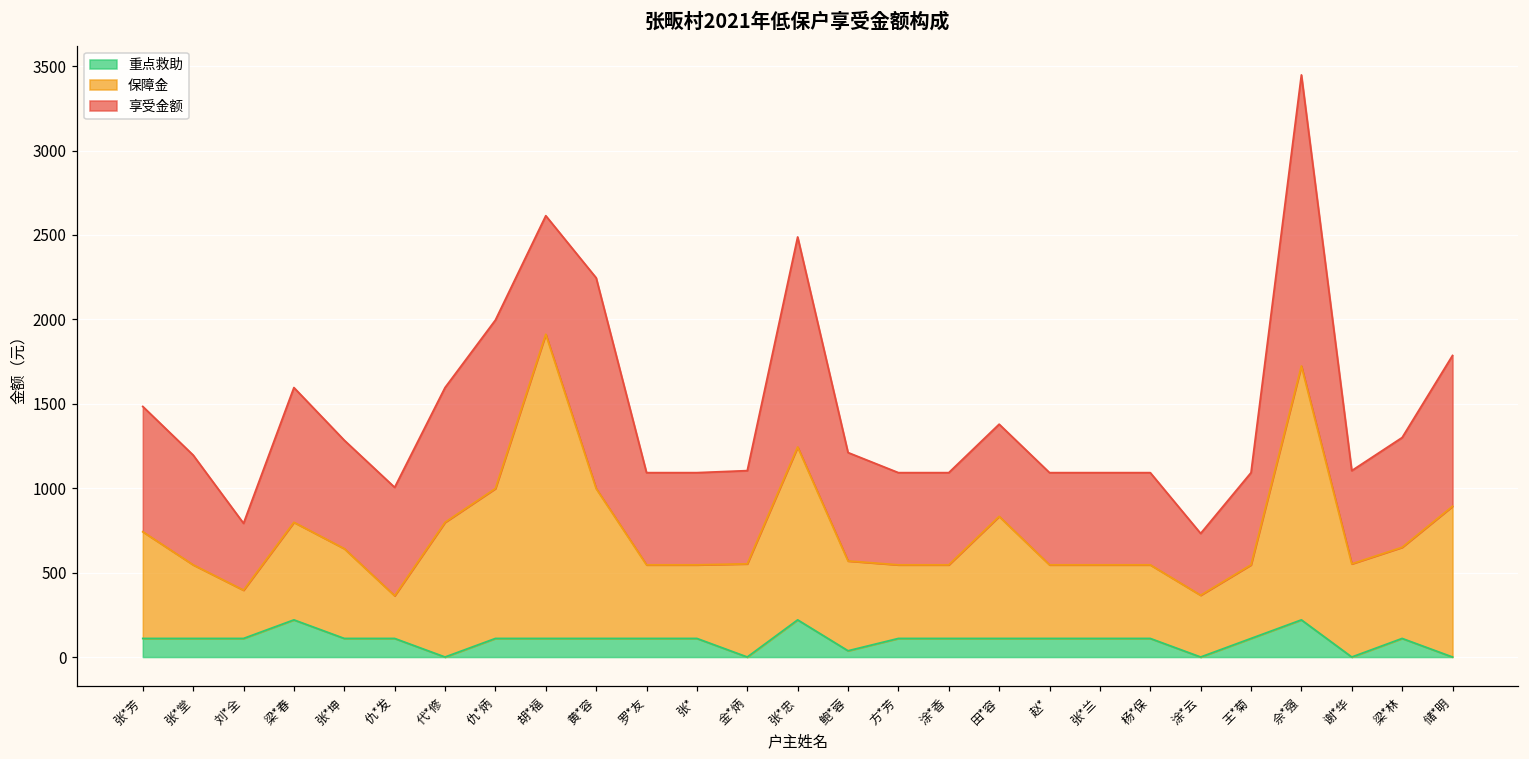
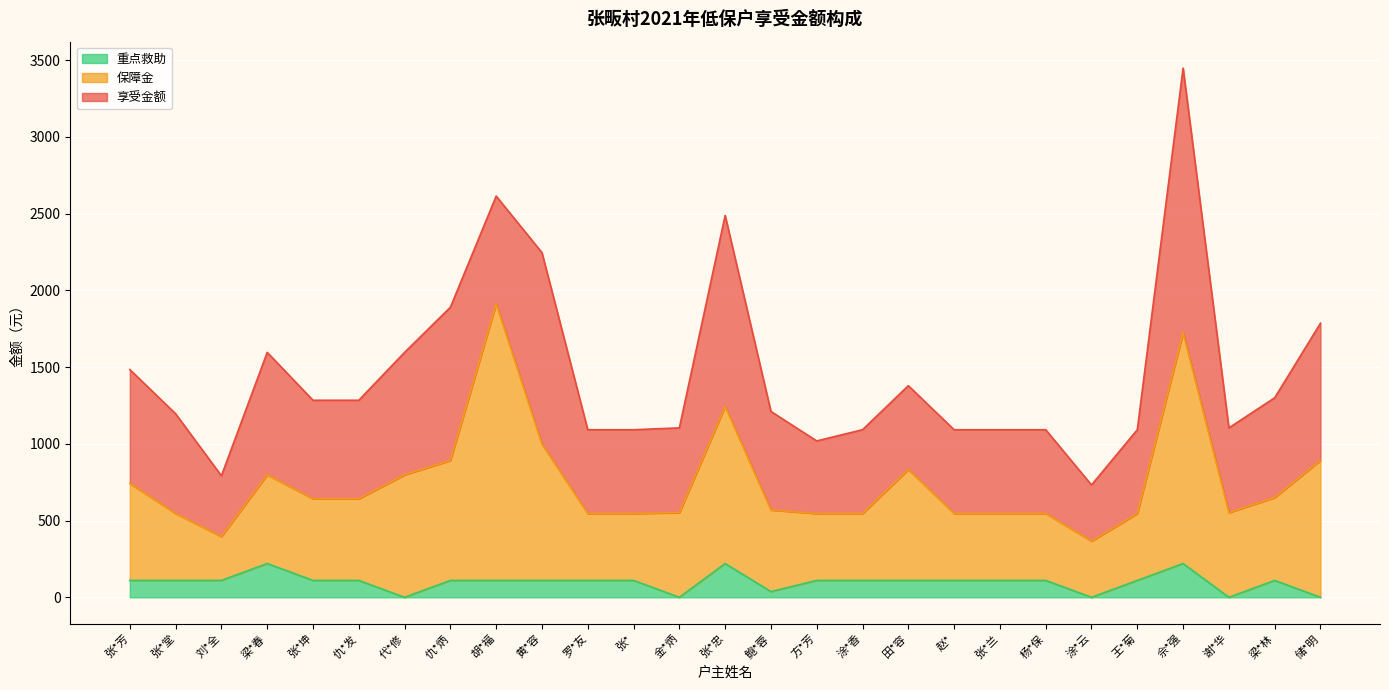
  {
    "重点救助": {
      "张*芳": 110,
      "张*堂": 110,
      "刘*全": 110,
      "梁*春": 220,
      "张*坤": 110,
      "仇*发": 110,
      "代*修": 0,
      "仇*炳": 110,
      "胡*福": 110,
      "黄*容": 110,
      "罗*友": 110,
      "张*": 110,
      "金*炳": 0,
      "张*忠": 220,
      "鲍*蓉": 40,
      "方*芳": 110,
      "涂*香": 110,
      "田*容": 110,
      "赵*": 110,
      "张*兰": 110,
      "杨*保": 110,
      "涂*云": 0,
      "王*菊": 110,
      "佘*强": 220,
      "谢*华": 0,
      "梁*林": 110,
      "储*明": 0
    },
    "保障金": {
      "张*芳": 630,
      "张*堂": 440,
      "刘*全": 290,
      "梁*春": 580,
      "张*坤": 530,
-     "仇*发": 250,
+     "仇*发": 530,
      "代*修": 800,
-     "仇*炳": 890,
+     "仇*炳": 780,
      "胡*福": 1800,
      "黄*容": 890,
      "罗*友": 440,
      "张*": 440,
      "金*炳": 550,
      "张*忠": 1020,
      "鲍*蓉": 530,
      "方*芳": 440,
      "涂*香": 440,
      "田*容": 720,
      "赵*": 440,
      "张*兰": 440,
      "杨*保": 440,
      "涂*云": 370,
      "王*菊": 440,
      "佘*强": 1500,
      "谢*华": 550,
      "梁*林": 540,
      "储*明": 890
    },
    "享受金额": {
      "张*芳": 740,
      "张*堂": 650,
      "刘*全": 400,
      "梁*春": 800,
      "张*坤": 640,
      "仇*发": 640,
      "代*修": 800,
      "仇*炳": 1000,
      "胡*福": 700,
      "黄*容": 1250,
      "罗*友": 550,
      "张*": 550,
      "金*炳": 550,
      "张*忠": 1240,
      "鲍*蓉": 640,
-     "方*芳": 550,
+     "方*芳": 470,
      "涂*香": 550,
      "田*容": 550,
      "赵*": 550,
      "张*兰": 550,
      "杨*保": 550,
      "涂*云": 370,
      "王*菊": 550,
      "佘*强": 1720,
      "谢*华": 550,
      "梁*林": 650,
      "储*明": 890
    }
  }
